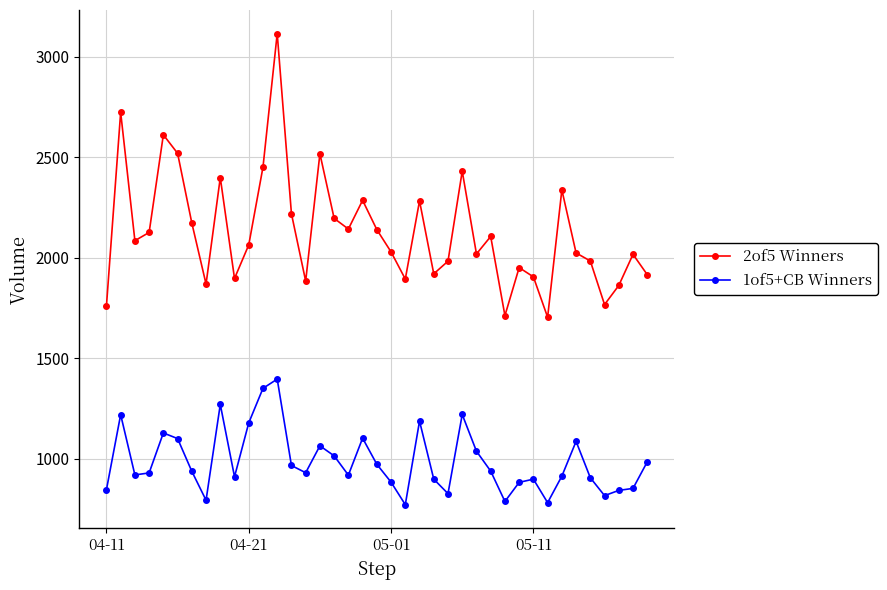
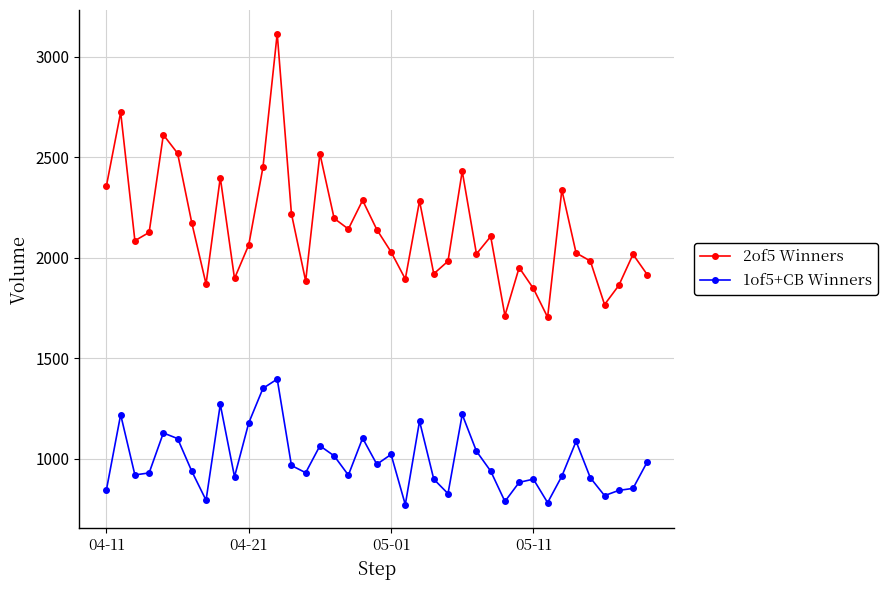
  {
    "2of5 Winners": {
-     "04-11": 1760,
+     "04-11": 2360,
      "04-21": 2060,
      "05-01": 2030,
-     "05-11": 1910
+     "05-11": 1850
    },
    "1of5+CB Winners": {
      "04-11": 850,
      "04-21": 1180,
-     "05-01": 880,
+     "05-01": 1020,
      "05-11": 900
    }
  }
